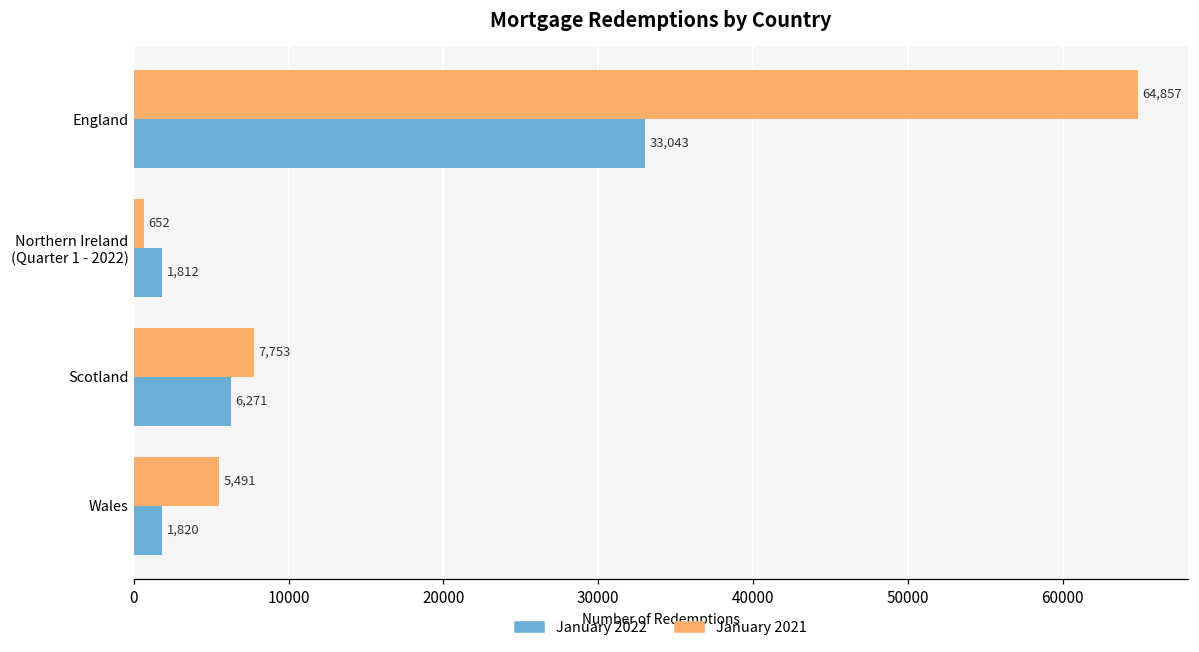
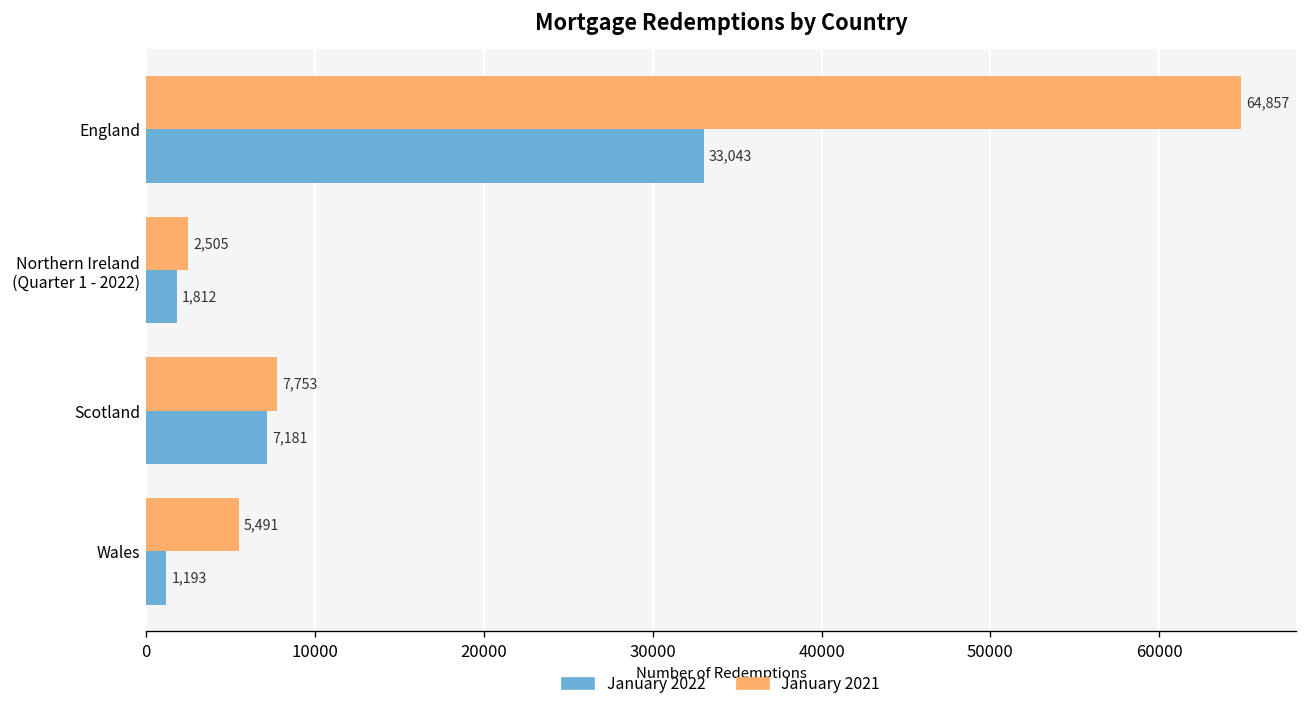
  {
    "January 2022": {
      "England": "33,043",
      "Northern Ireland (Quarter 1 - 2022)": "1,812",
-     "Scotland": "6,271",
-     "Wales": "1,820"
+     "Scotland": "7,181",
+     "Wales": "1,193"
    },
    "January 2021": {
      "England": "64,857",
-     "Northern Ireland (Quarter 1 - 2022)": "652",
+     "Northern Ireland (Quarter 1 - 2022)": "2,505",
      "Scotland": "7,753",
      "Wales": "5,491"
    }
  }
